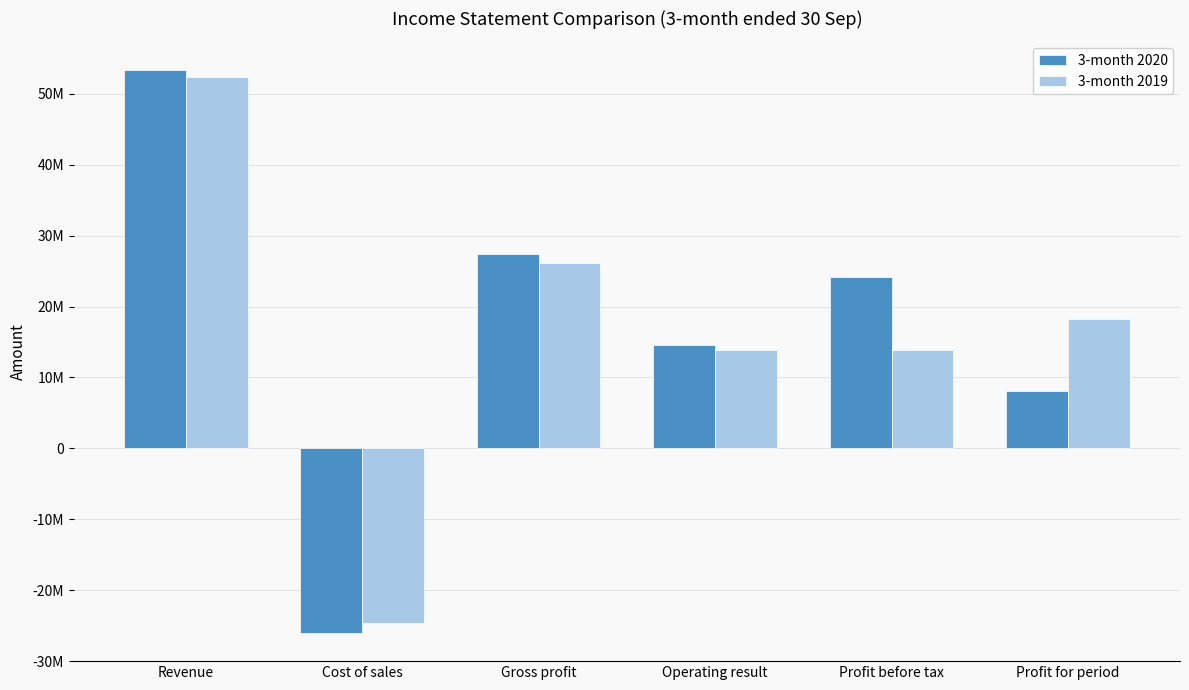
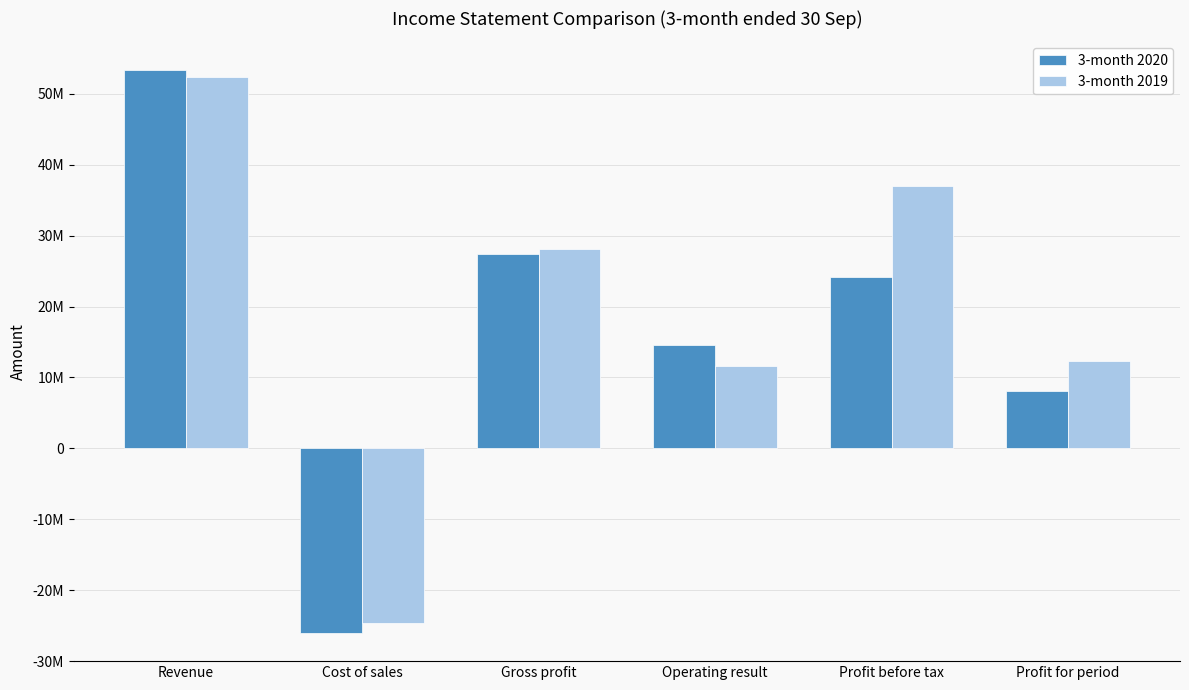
  {
    "3-month 2020": {
      "Revenue": 53000000,
      "Cost of sales": -26000000,
      "Gross profit": 27000000,
      "Operating result": 15000000,
      "Profit before tax": 24000000,
      "Profit for period": 8000000
    },
    "3-month 2019": {
      "Revenue": 52000000,
      "Cost of sales": -25000000,
-     "Gross profit": 26000000,
-     "Operating result": 14000000,
-     "Profit before tax": 14000000,
-     "Profit for period": 18000000
+     "Gross profit": 28000000,
+     "Operating result": 12000000,
+     "Profit before tax": 37000000,
+     "Profit for period": 12000000
    }
  }
